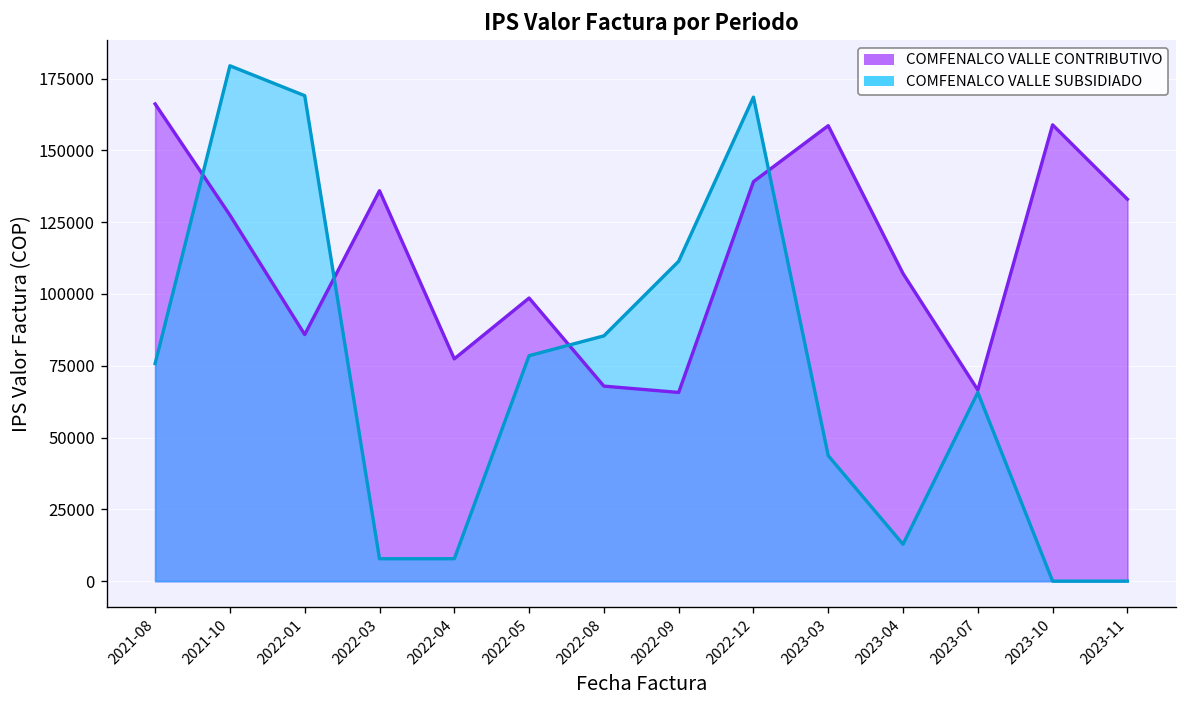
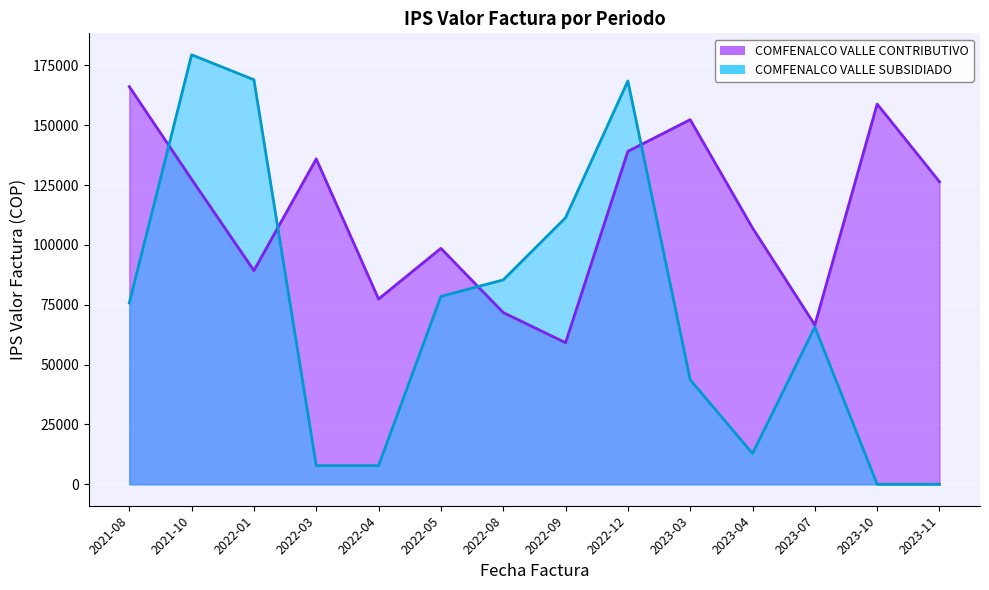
  {
    "COMFENALCO VALLE CONTRIBUTIVO": {
      "2021-08": 166000,
      "2021-10": 127000,
-     "2022-01": 86000,
+     "2022-01": 89000,
      "2022-03": 136000,
      "2022-04": 77000,
      "2022-05": 99000,
-     "2022-08": 68000,
-     "2022-09": 66000,
+     "2022-08": 72000,
+     "2022-09": 59000,
      "2022-12": 139000,
-     "2023-03": 159000,
+     "2023-03": 152000,
      "2023-04": 107000,
      "2023-10": 159000,
-     "2023-11": 133000
+     "2023-11": 126000
    },
    "COMFENALCO VALLE SUBSIDIADO": {
      "2021-08": 76000,
      "2021-10": 179000,
      "2022-01": 169000,
      "2022-03": 8000,
      "2022-04": 8000,
      "2022-05": 79000,
      "2022-08": 85000,
      "2022-09": 111000,
      "2022-12": 169000,
      "2023-03": 44000,
      "2023-04": 13000,
      "2023-10": 0,
      "2023-11": 0
    }
  }
